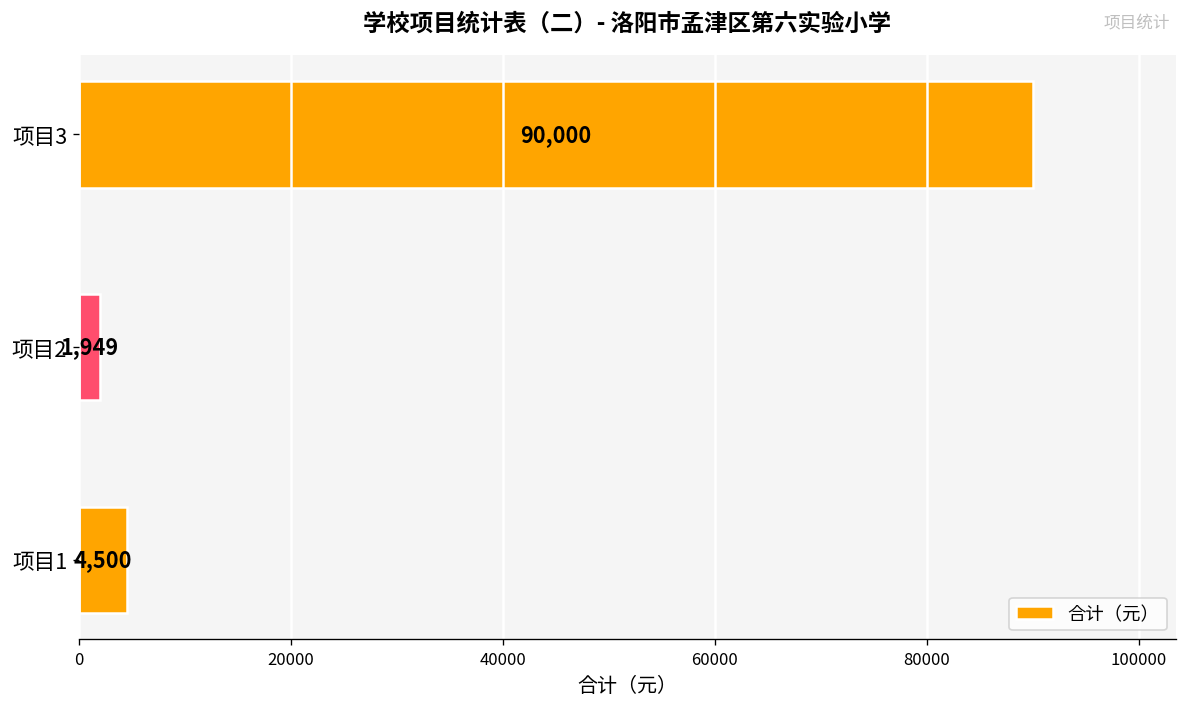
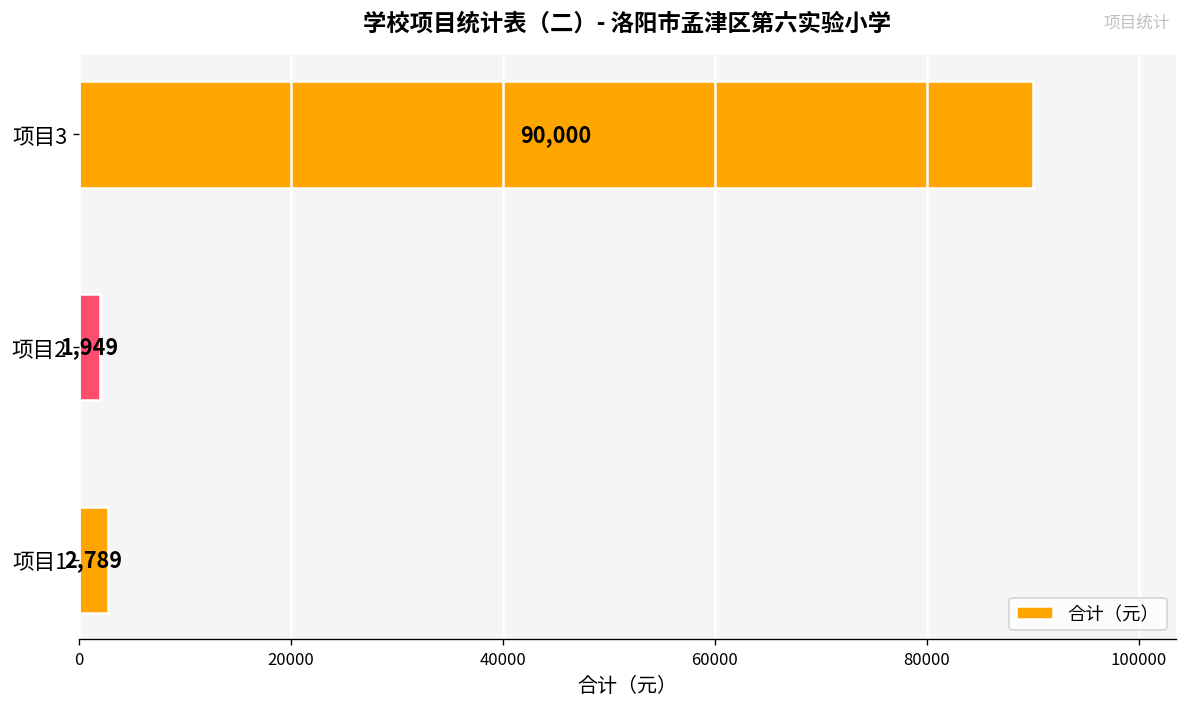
  {
    "项目3": "90,000",
    "项目2": "1,949",
-   "项目1": "4,500"
+   "项目1": "2,789"
  }
